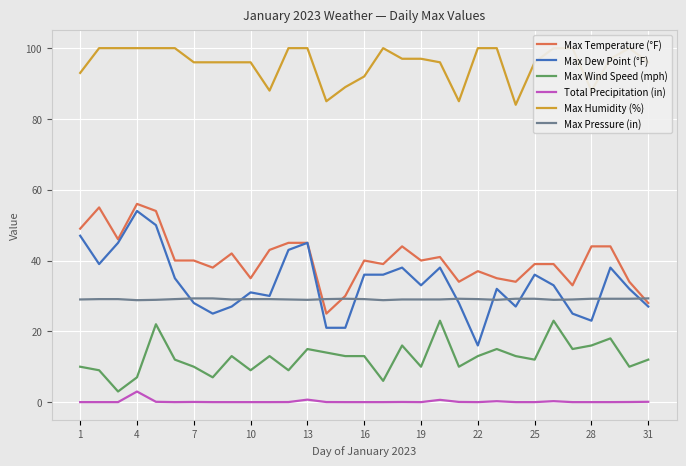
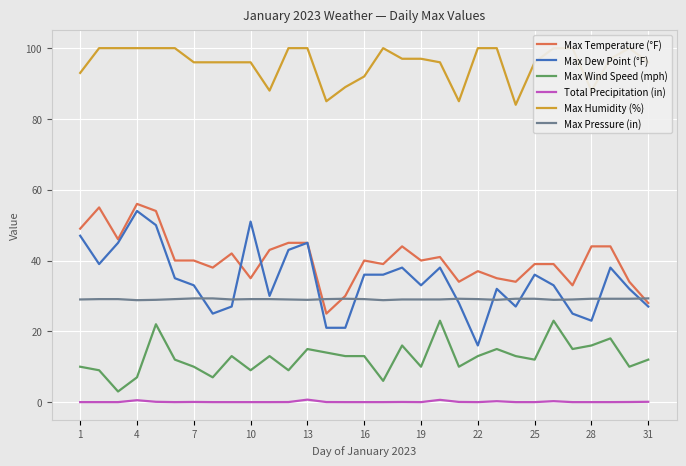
  {
    "Max Dew Point (°F)": {
      "1": 47,
      "4": 54,
-     "7": 28,
-     "10": 31,
+     "7": 33,
+     "10": 51,
      "16": 36,
      "19": 33,
      "22": 16,
      "25": 36,
      "28": 23,
      "31": 27
    },
    "Total Precipitation (in)": {
      "1": 0,
-     "4": 3,
+     "4": 1,
      "7": 0,
      "10": 0,
      "13": 1,
      "16": 0,
      "19": 0,
      "22": 0,
      "25": 0,
      "28": 0,
      "31": 0
    }
  }
